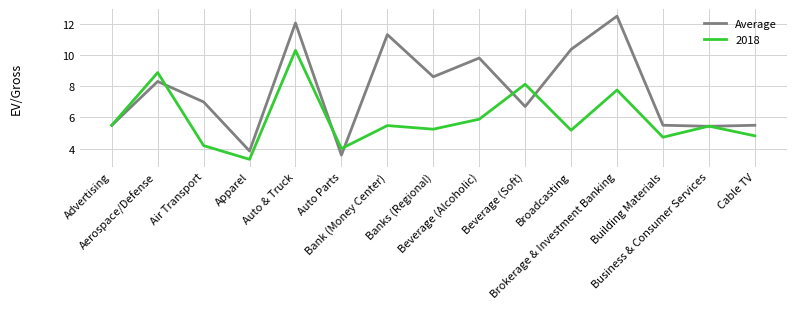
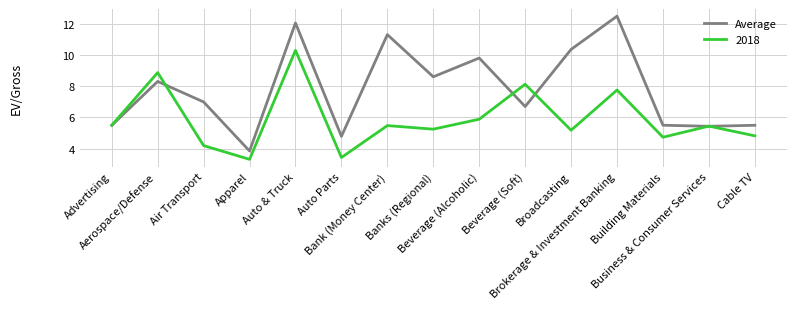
  {
    "Average": {
      "Aerospace/Defense": 8.3,
      "Air Transport": 7.0,
      "Apparel": 3.8,
      "Auto & Truck": 12.1,
-     "Auto Parts": 3.6,
+     "Auto Parts": 4.8,
      "Bank (Money Center)": 11.3,
      "Banks (Regional)": 8.6,
      "Beverage (Alcoholic)": 9.8,
      "Beverage (Soft)": 6.7,
      "Broadcasting": 10.4,
      "Brokerage & Investment Banking": 12.5,
      "Building Materials": 5.5,
      "Cable TV": 5.5
    },
    "2018": {
      "Aerospace/Defense": 8.9,
      "Air Transport": 4.2,
      "Apparel": 3.3,
      "Auto & Truck": 10.3,
-     "Auto Parts": 4.0,
+     "Auto Parts": 3.4,
      "Bank (Money Center)": 5.5,
      "Banks (Regional)": 5.2,
      "Beverage (Alcoholic)": 5.9,
      "Beverage (Soft)": 8.1,
      "Broadcasting": 5.2,
      "Brokerage & Investment Banking": 7.8,
      "Building Materials": 4.7,
      "Cable TV": 4.8
    }
  }
